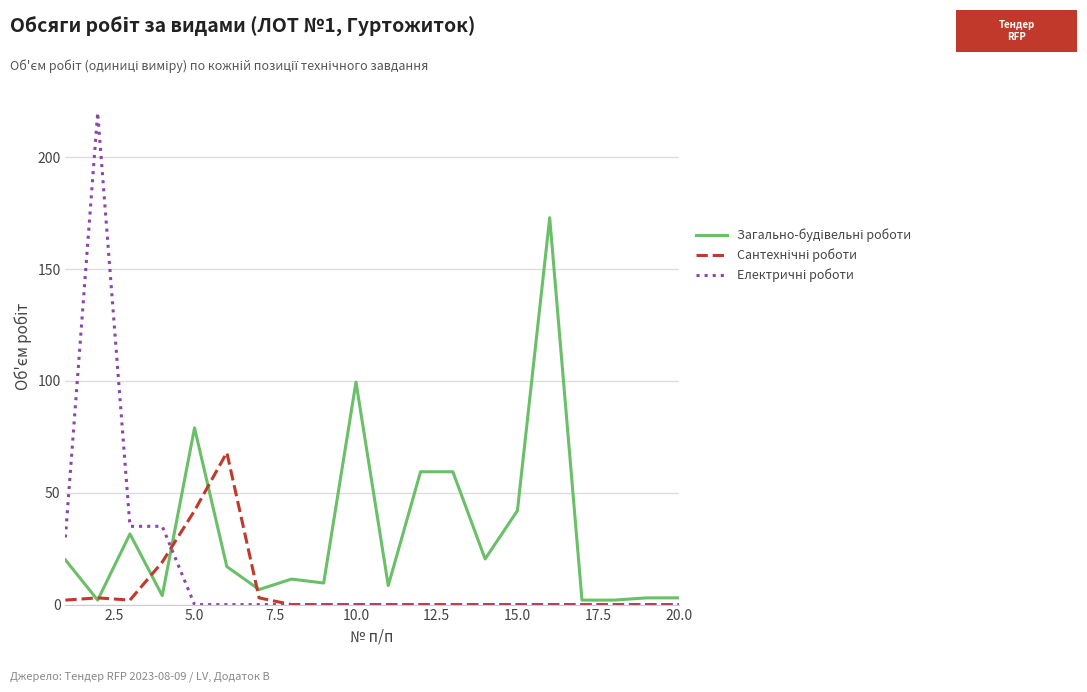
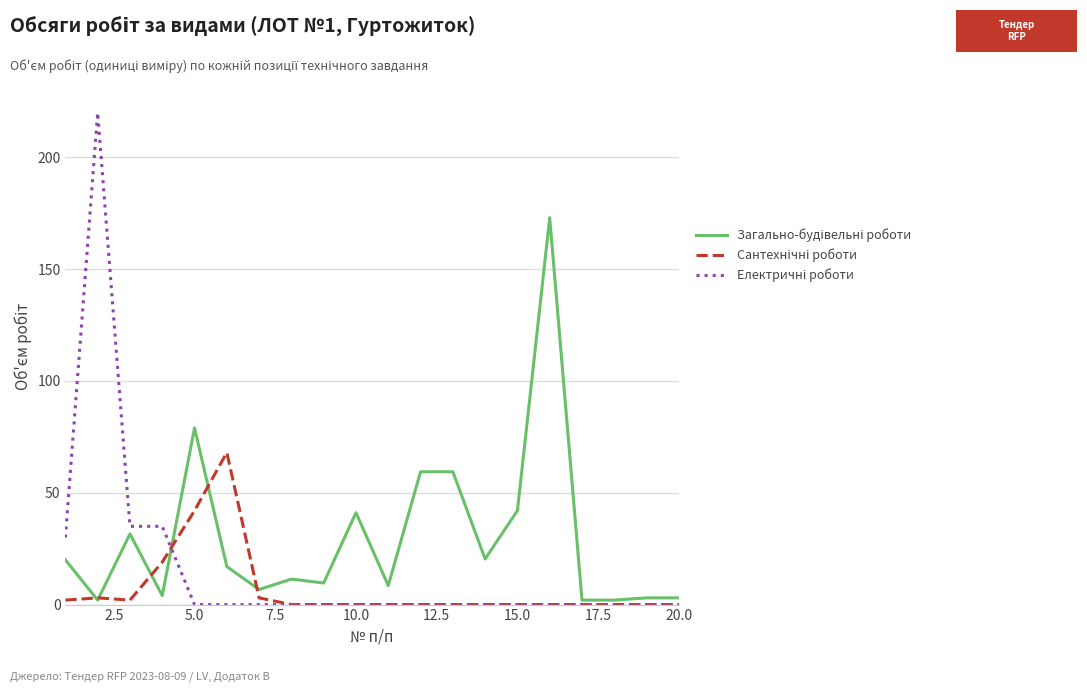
  {
    "Загально-будівельні роботи": {
      "5.0": 79,
-     "10.0": 100,
+     "10.0": 41,
      "15.0": 42,
      "20.0": 3
    },
    "Сантехнічні роботи": {
      "5.0": 42
    },
    "Електричні роботи": {
      "5.0": 0
    }
  }
